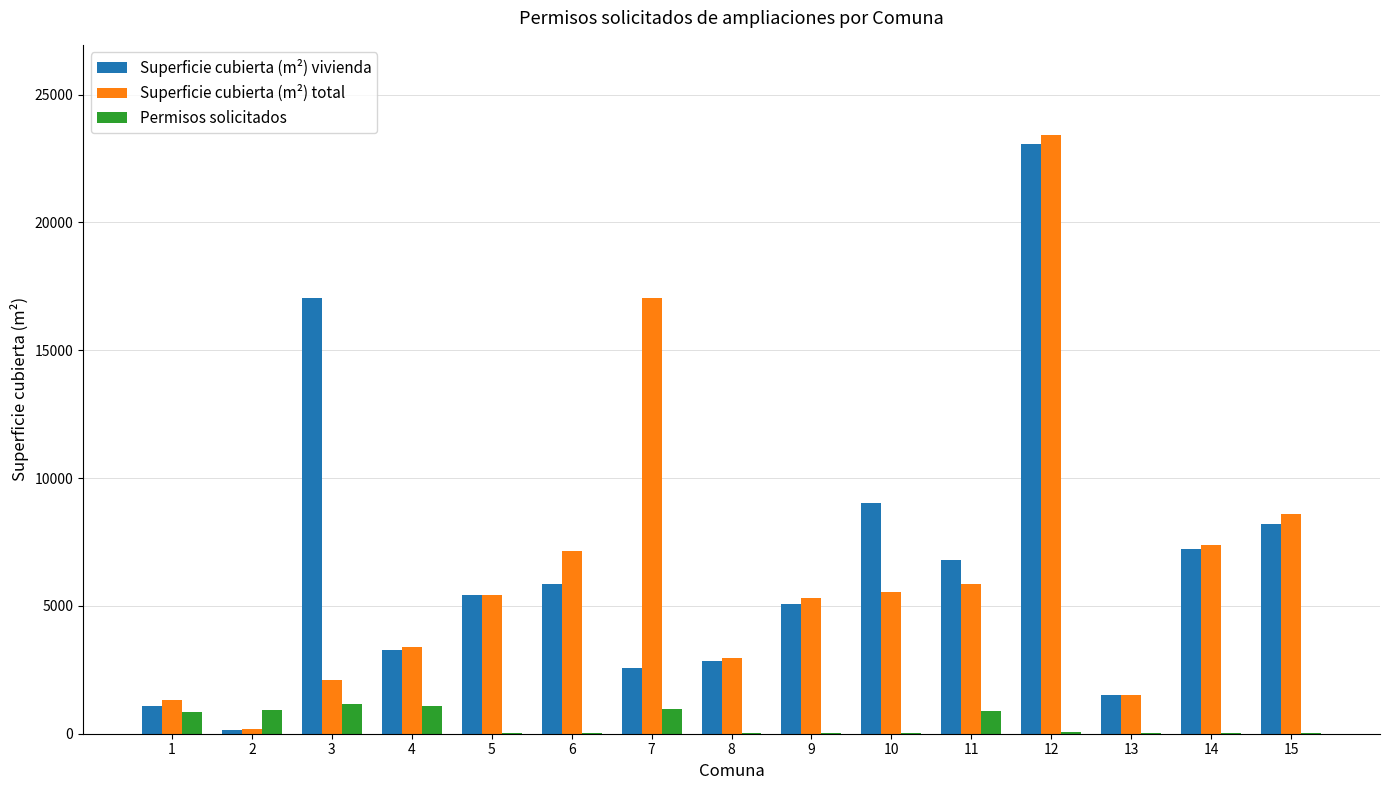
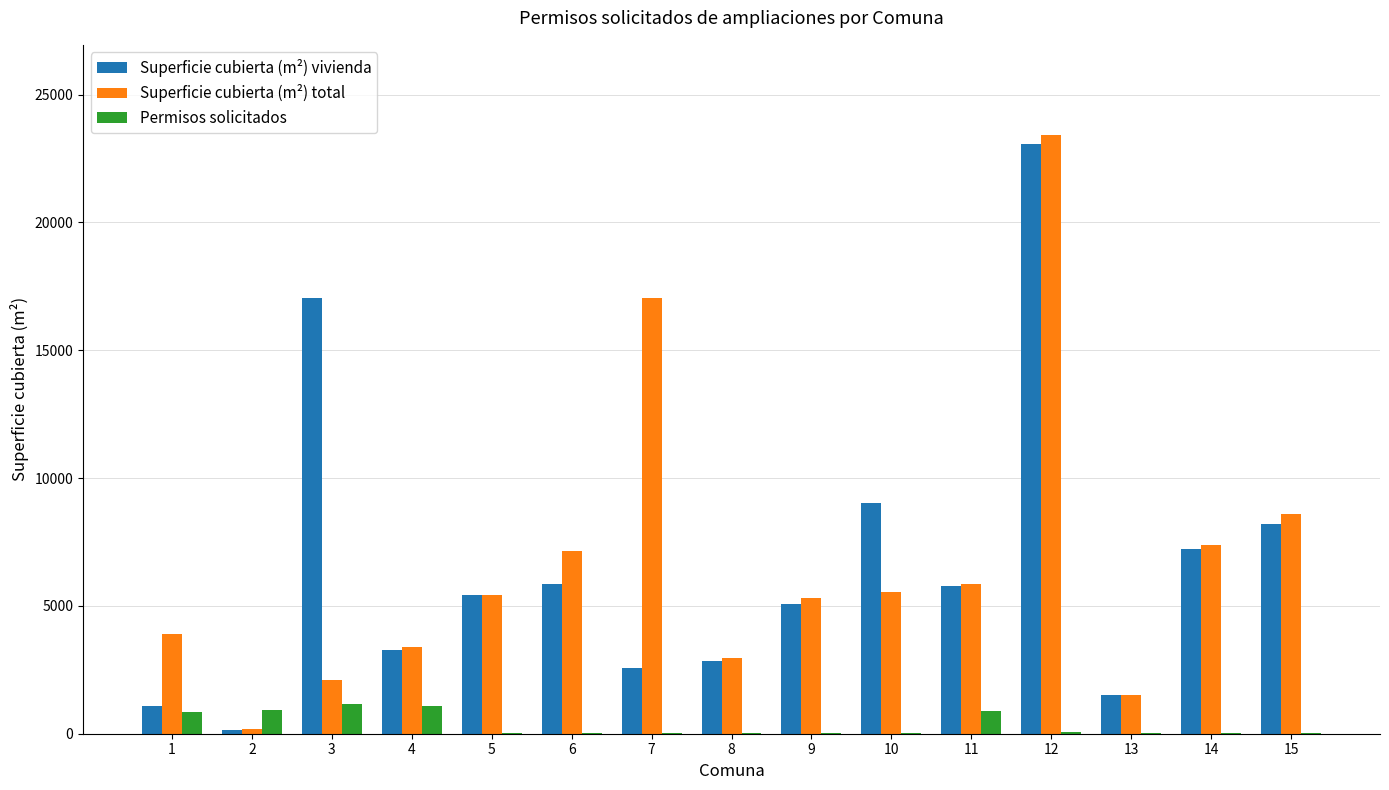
  {
    "Superficie cubierta (m²) vivienda": {
      "1": 1100,
      "2": 100,
      "3": 17000,
      "4": 3300,
      "5": 5400,
      "6": 5900,
      "7": 2600,
      "8": 2800,
      "9": 5100,
      "10": 9000,
-     "11": 6800,
+     "11": 5800,
      "12": 23100,
      "13": 1500,
      "14": 7200,
      "15": 8200
    },
    "Superficie cubierta (m²) total": {
-     "1": 1300,
+     "1": 3900,
      "2": 200,
      "3": 2100,
      "4": 3400,
      "5": 5400,
      "6": 7100,
      "7": 17000,
      "8": 2900,
      "9": 5300,
      "10": 5600,
      "11": 5900,
      "12": 23400,
      "13": 1500,
      "14": 7400,
      "15": 8600
    },
    "Permisos solicitados": {
      "1": 900,
      "2": 900,
      "3": 1200,
      "4": 1100,
-     "7": 1000,
+     "7": 0,
      "11": 900
    }
  }
